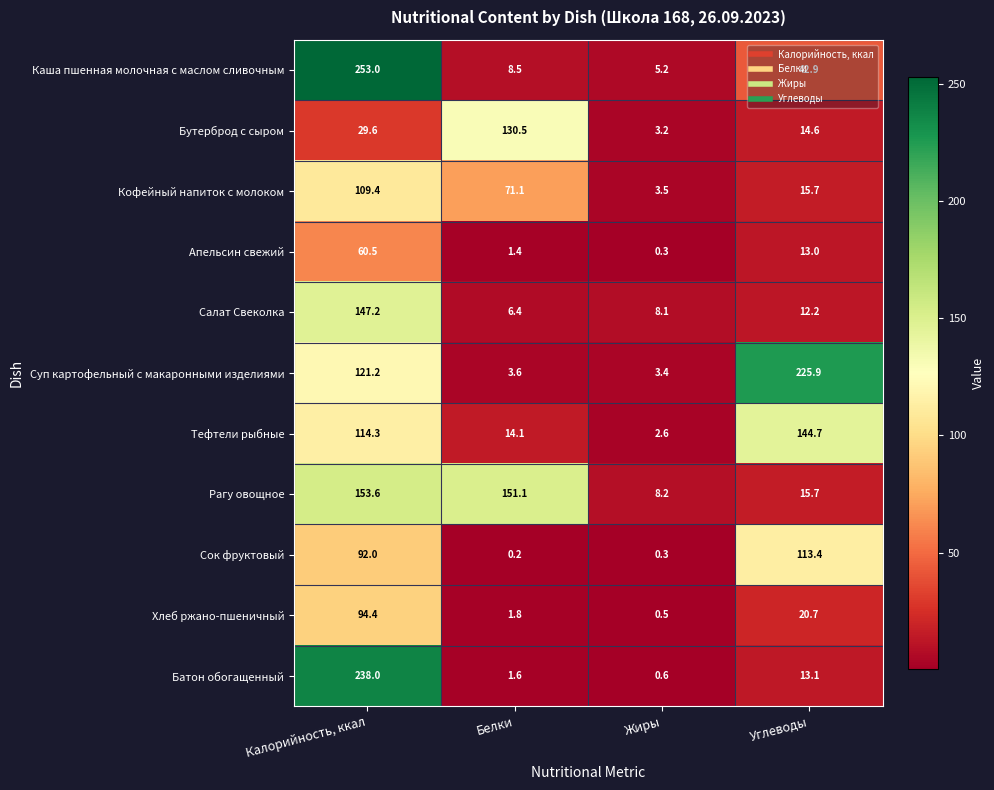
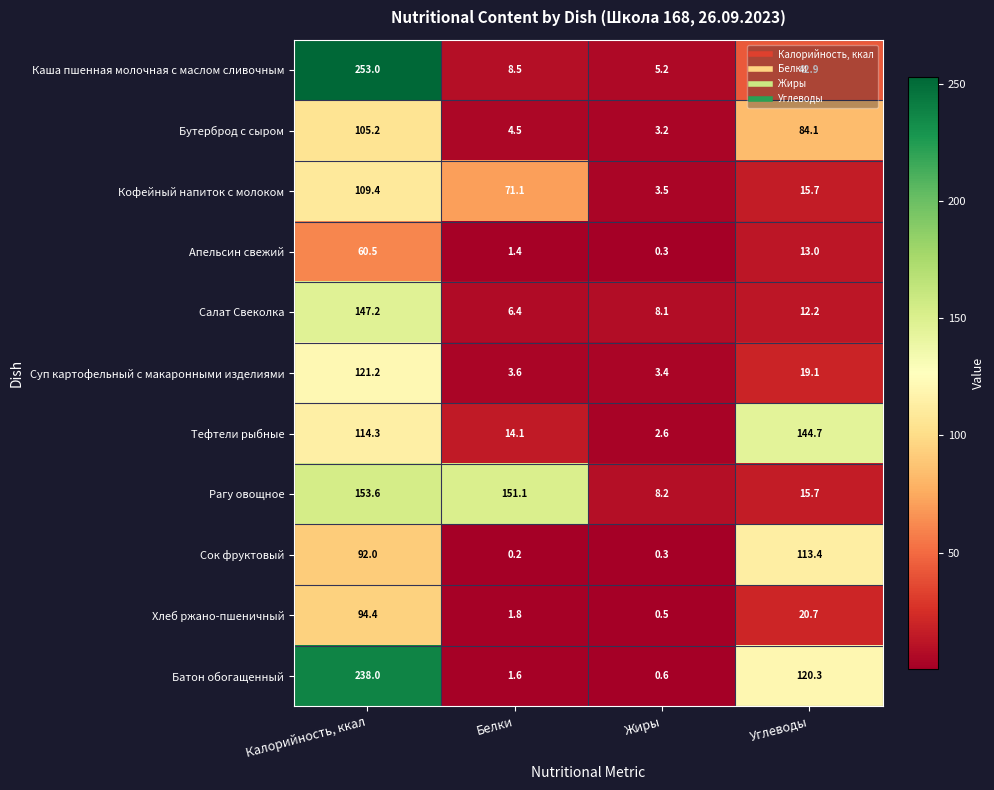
  {
    "Каша пшенная молочная с маслом сливочным": {
      "Калорийность, ккал": 253.0,
      "Белки": 8.5,
      "Жиры": 5.2
    },
    "Бутерброд с сыром": {
-     "Калорийность, ккал": 29.6,
-     "Белки": 130.5,
+     "Калорийность, ккал": 105.2,
+     "Белки": 4.5,
      "Жиры": 3.2,
-     "Углеводы": 14.6
+     "Углеводы": 84.1
    },
    "Кофейный напиток с молоком": {
      "Калорийность, ккал": 109.4,
      "Белки": 71.1,
      "Жиры": 3.5,
      "Углеводы": 15.7
    },
    "Апельсин свежий": {
      "Калорийность, ккал": 60.5,
      "Белки": 1.4,
      "Жиры": 0.3,
      "Углеводы": 13.0
    },
    "Салат Свеколка": {
      "Калорийность, ккал": 147.2,
      "Белки": 6.4,
      "Жиры": 8.1,
      "Углеводы": 12.2
    },
    "Суп картофельный с макаронными изделиями": {
      "Калорийность, ккал": 121.2,
      "Белки": 3.6,
      "Жиры": 3.4,
-     "Углеводы": 225.9
+     "Углеводы": 19.1
    },
    "Тефтели рыбные": {
      "Калорийность, ккал": 114.3,
      "Белки": 14.1,
      "Жиры": 2.6,
      "Углеводы": 144.7
    },
    "Рагу овощное": {
      "Калорийность, ккал": 153.6,
      "Белки": 151.1,
      "Жиры": 8.2,
      "Углеводы": 15.7
    },
    "Сок фруктовый": {
      "Калорийность, ккал": 92.0,
      "Белки": 0.2,
      "Жиры": 0.3,
      "Углеводы": 113.4
    },
    "Хлеб ржано-пшеничный": {
      "Калорийность, ккал": 94.4,
      "Белки": 1.8,
      "Жиры": 0.5,
      "Углеводы": 20.7
    },
    "Батон обогащенный": {
      "Калорийность, ккал": 238.0,
      "Белки": 1.6,
      "Жиры": 0.6,
-     "Углеводы": 13.1
+     "Углеводы": 120.3
    }
  }
